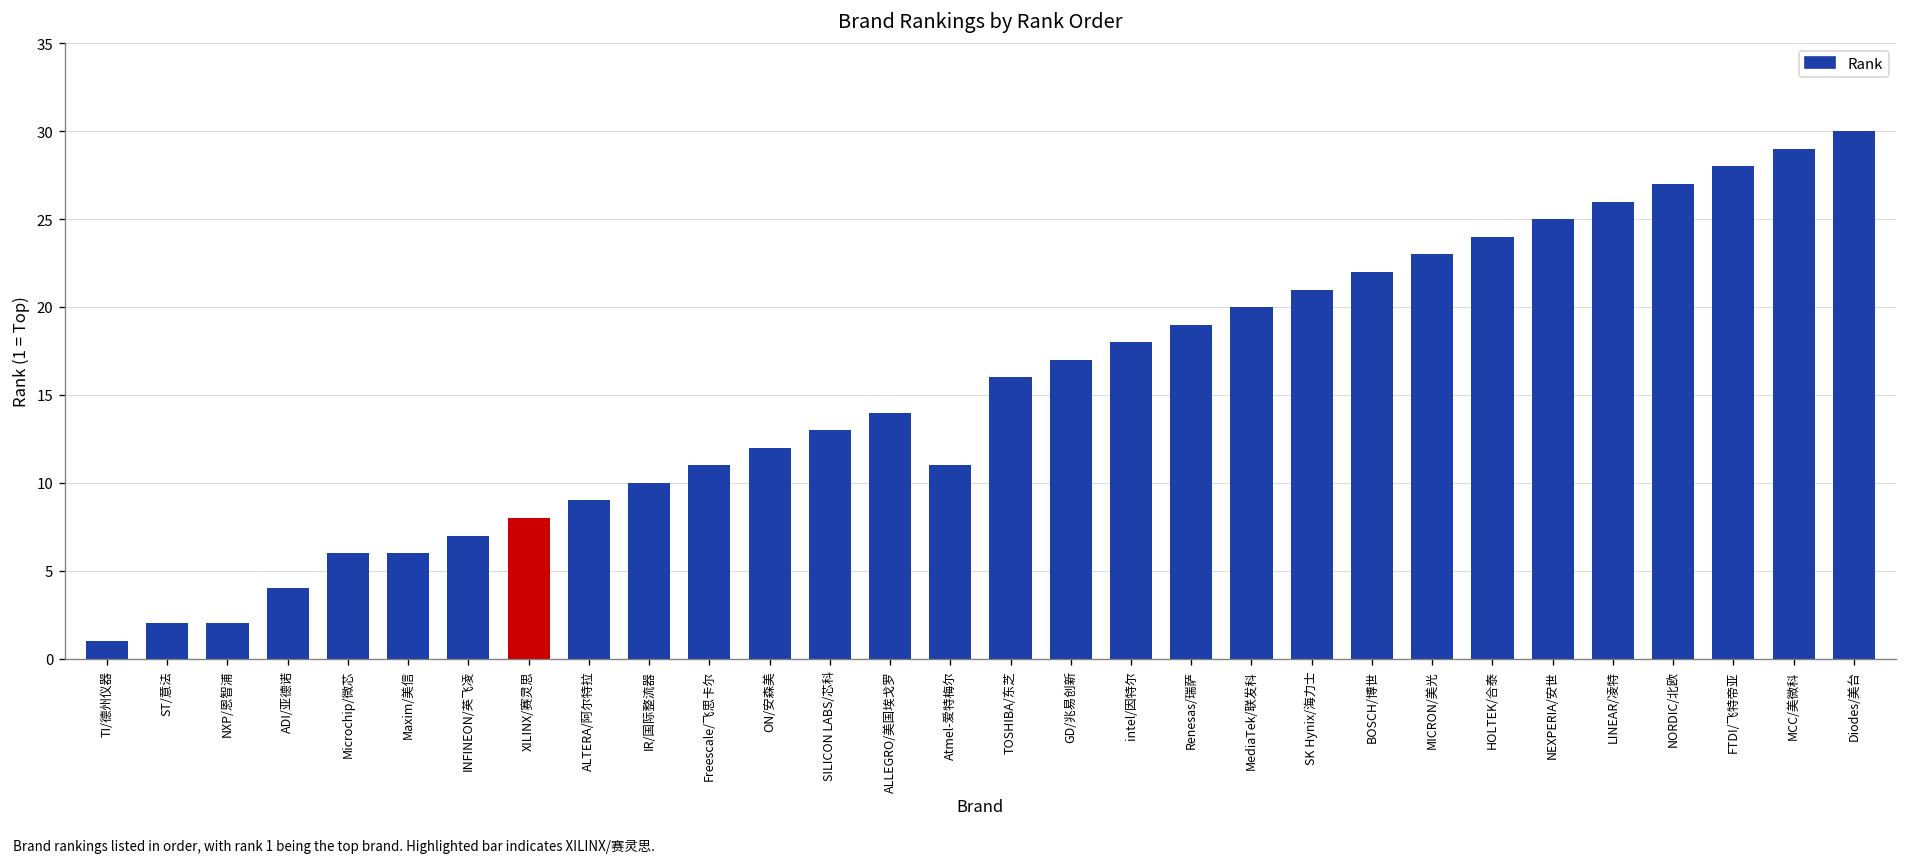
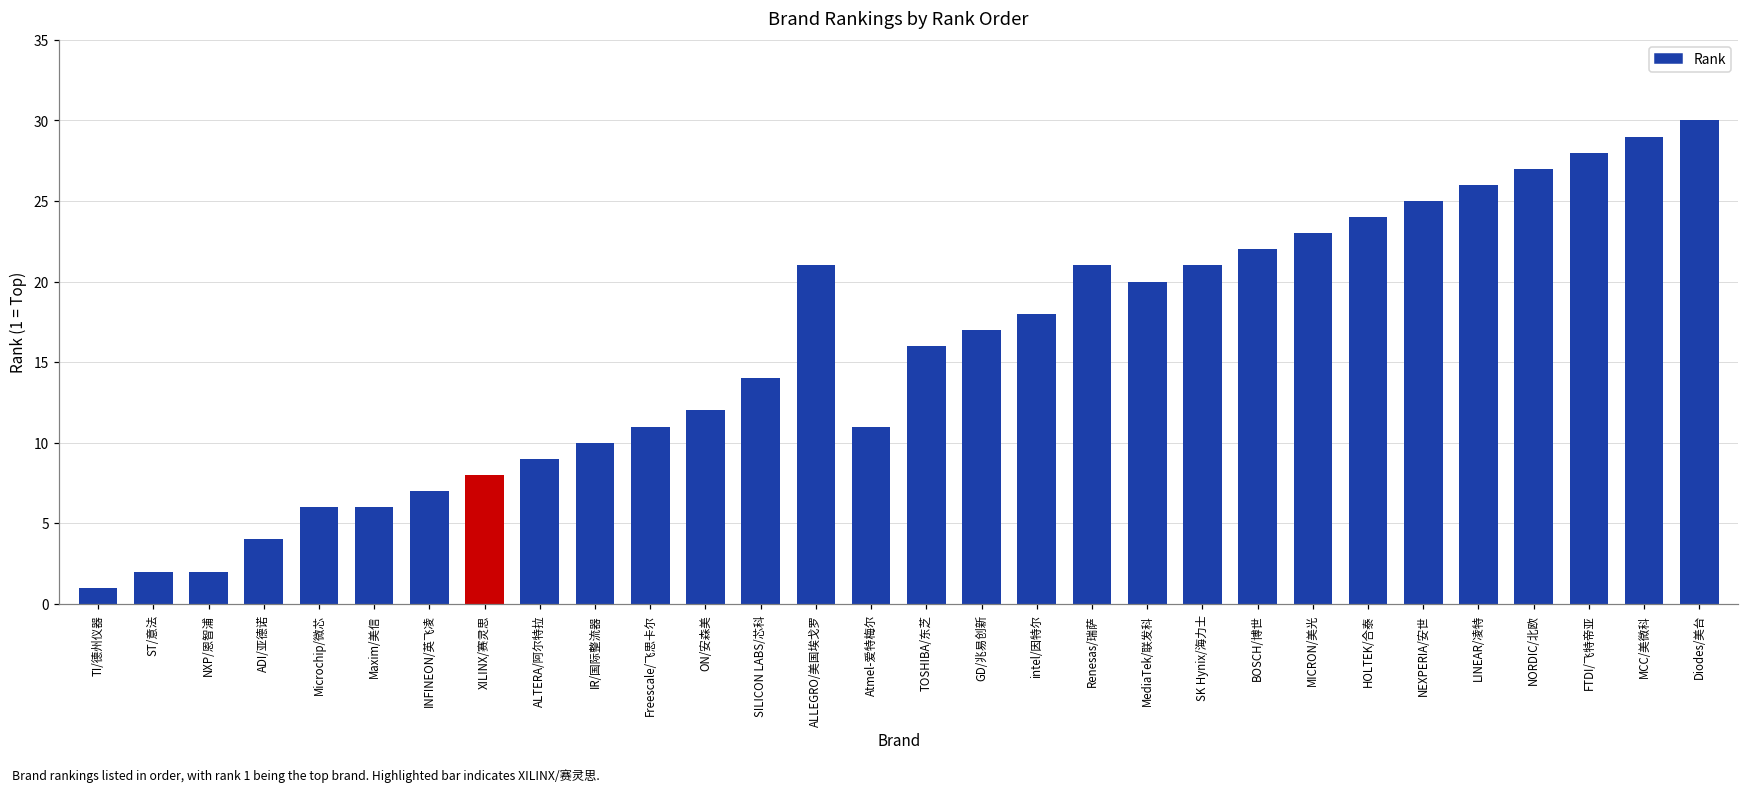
  {
    "TI/德州仪器": 1,
    "ST/意法": 2,
    "NXP/恩智浦": 2,
    "ADI/亚德诺": 4,
    "Microchip/微芯": 6,
    "Maxim/美信": 6,
    "INFINEON/英飞凌": 7,
    "XILINX/赛灵思": 8,
    "ALTERA/阿尔特拉": 9,
    "IR/国际整流器": 10,
    "Freescale/飞思卡尔": 11,
    "ON/安森美": 12,
-   "SILICON LABS/芯科": 13,
-   "ALLEGRO/美国埃戈罗": 14,
+   "SILICON LABS/芯科": 14,
+   "ALLEGRO/美国埃戈罗": 21,
    "Atmel-爱特梅尔": 11,
    "TOSHIBA/东芝": 16,
    "GD/兆易创新": 17,
    "intel/因特尔": 18,
-   "Renesas/瑞萨": 19,
+   "Renesas/瑞萨": 21,
    "MediaTek/联发科": 20,
    "SK Hynix/海力士": 21,
    "BOSCH/博世": 22,
    "MICRON/美光": 23,
    "HOLTEK/合泰": 24,
    "NEXPERIA/安世": 25,
    "LINEAR/凌特": 26,
    "NORDIC/北欧": 27,
    "FTDI/飞特帝亚": 28,
    "MCC/美微科": 29,
    "Diodes/美台": 30
  }
